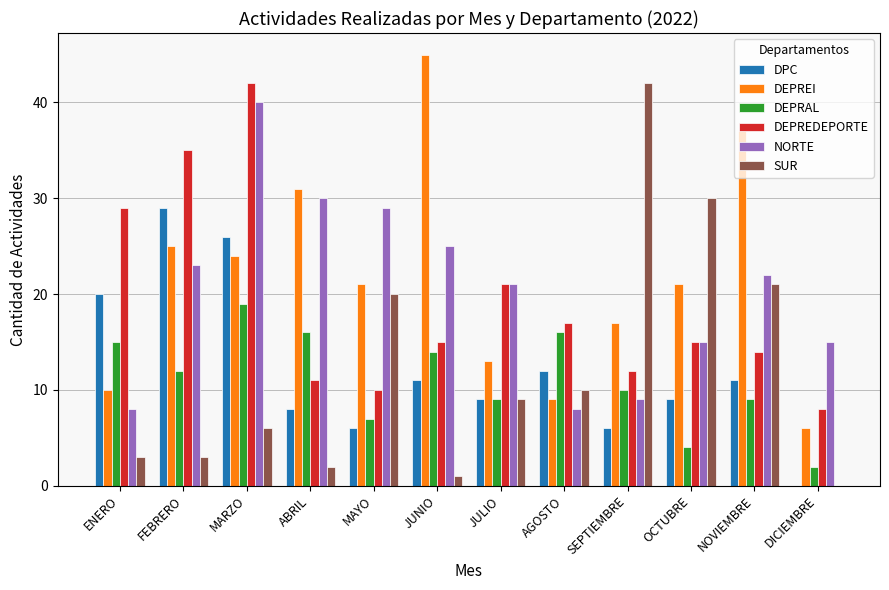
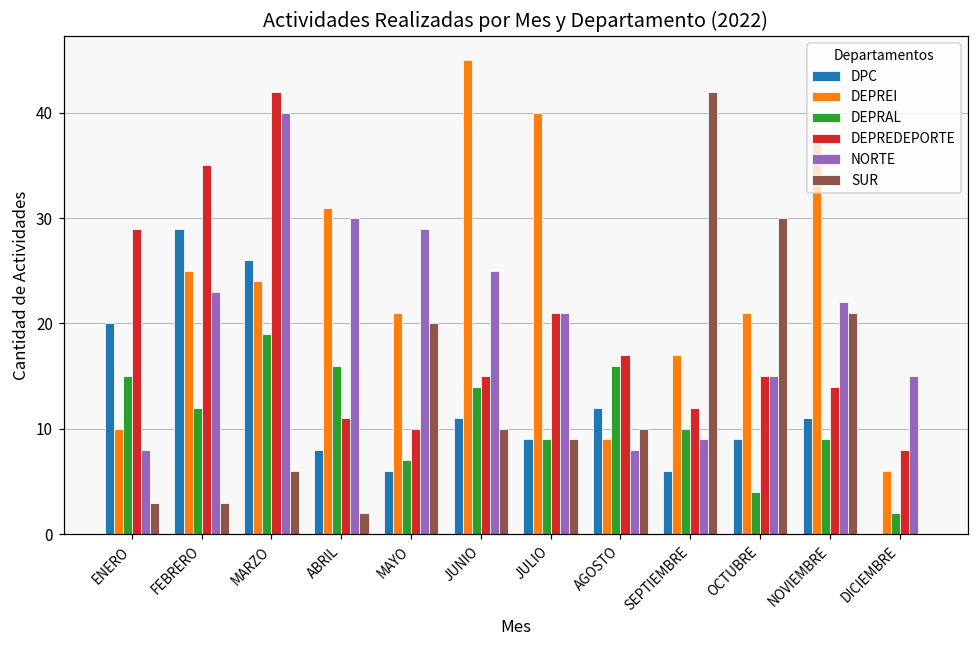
  {
    "DPC": {
      "ENERO": 20,
      "FEBRERO": 29,
      "MARZO": 26,
      "ABRIL": 8,
      "MAYO": 6,
      "JUNIO": 11,
      "JULIO": 9,
      "AGOSTO": 12,
      "SEPTIEMBRE": 6,
      "OCTUBRE": 9,
      "NOVIEMBRE": 11,
      "DICIEMBRE": 0
    },
    "DEPREI": {
      "ENERO": 10,
      "FEBRERO": 25,
      "MARZO": 24,
      "ABRIL": 31,
      "MAYO": 21,
      "JUNIO": 45,
-     "JULIO": 13,
+     "JULIO": 40,
      "AGOSTO": 9,
      "SEPTIEMBRE": 17,
      "OCTUBRE": 21,
      "DICIEMBRE": 6
    },
    "DEPRAL": {
      "ENERO": 15,
      "FEBRERO": 12,
      "MARZO": 19,
      "ABRIL": 16,
      "MAYO": 7,
      "JUNIO": 14,
      "JULIO": 9,
      "AGOSTO": 16,
      "SEPTIEMBRE": 10,
      "OCTUBRE": 4,
      "NOVIEMBRE": 9,
      "DICIEMBRE": 2
    },
    "DEPREDEPORTE": {
      "ENERO": 29,
      "FEBRERO": 35,
      "MARZO": 42,
      "ABRIL": 11,
      "MAYO": 10,
      "JUNIO": 15,
      "JULIO": 21,
      "AGOSTO": 17,
      "SEPTIEMBRE": 12,
      "OCTUBRE": 15,
      "NOVIEMBRE": 14,
      "DICIEMBRE": 8
    },
    "NORTE": {
      "ENERO": 8,
      "FEBRERO": 23,
      "MARZO": 40,
      "ABRIL": 30,
      "MAYO": 29,
      "JUNIO": 25,
      "JULIO": 21,
      "AGOSTO": 8,
      "SEPTIEMBRE": 9,
      "OCTUBRE": 15,
      "NOVIEMBRE": 22,
      "DICIEMBRE": 15
    },
    "SUR": {
      "ENERO": 3,
      "FEBRERO": 3,
      "MARZO": 6,
      "ABRIL": 2,
      "MAYO": 20,
-     "JUNIO": 1,
+     "JUNIO": 10,
      "JULIO": 9,
      "AGOSTO": 10,
      "SEPTIEMBRE": 42,
      "OCTUBRE": 30,
      "NOVIEMBRE": 21,
      "DICIEMBRE": 0
    }
  }
